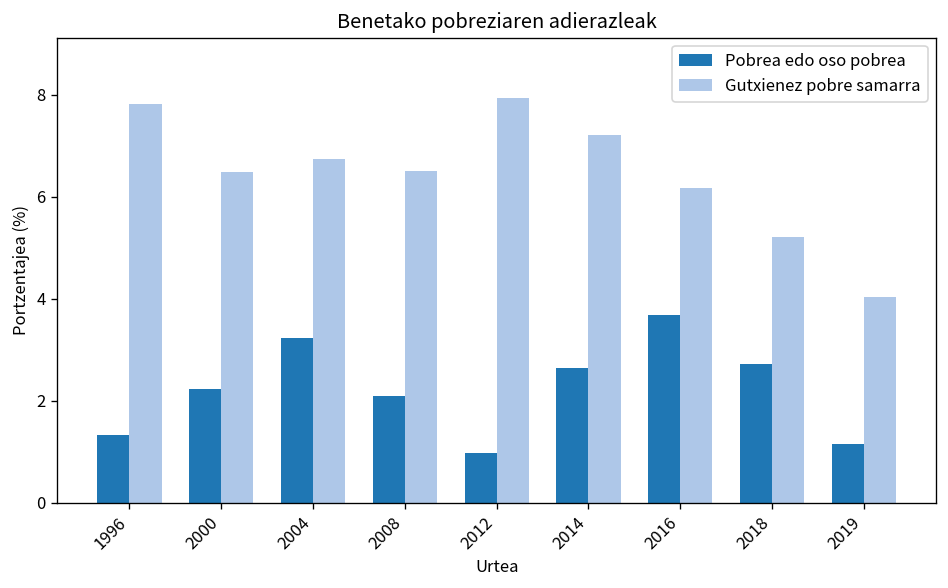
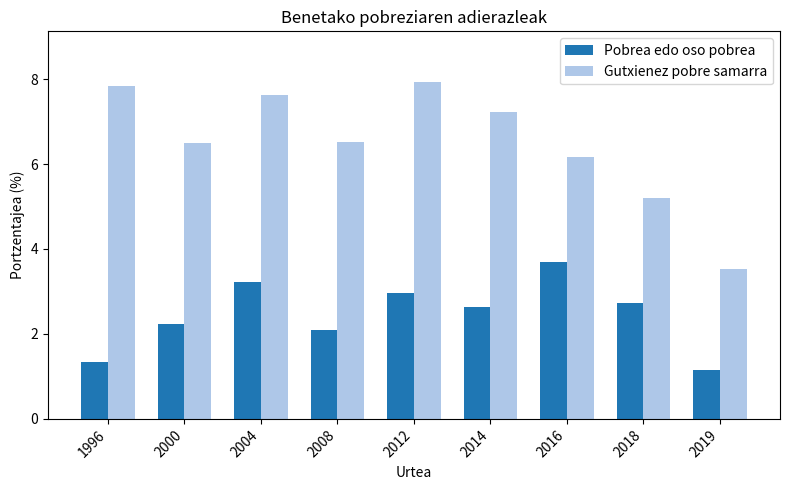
  {
    "Pobrea edo oso pobrea": {
      "1996": 1.3,
      "2000": 2.2,
      "2004": 3.2,
      "2008": 2.1,
-     "2012": 1.0,
+     "2012": 3.0,
      "2014": 2.6,
      "2016": 3.7,
      "2018": 2.7,
      "2019": 1.1
    },
    "Gutxienez pobre samarra": {
      "1996": 7.8,
      "2000": 6.5,
-     "2004": 6.7,
+     "2004": 7.6,
      "2008": 6.5,
      "2012": 7.9,
      "2014": 7.2,
      "2016": 6.2,
      "2018": 5.2,
-     "2019": 4.0
+     "2019": 3.5
    }
  }
